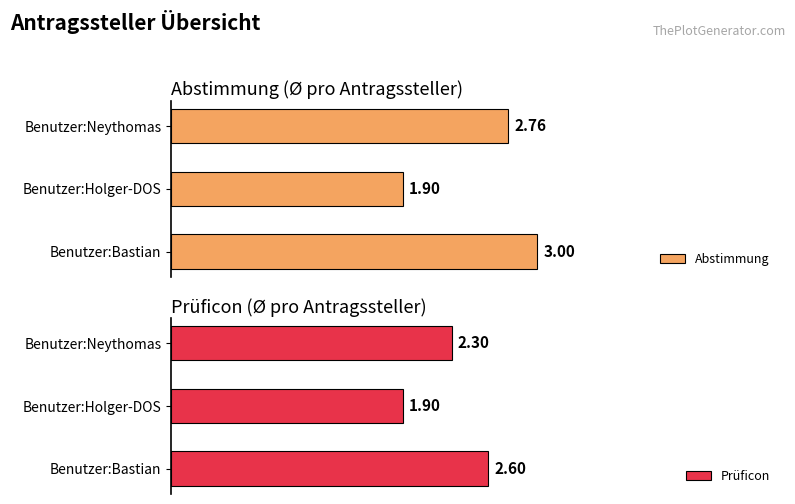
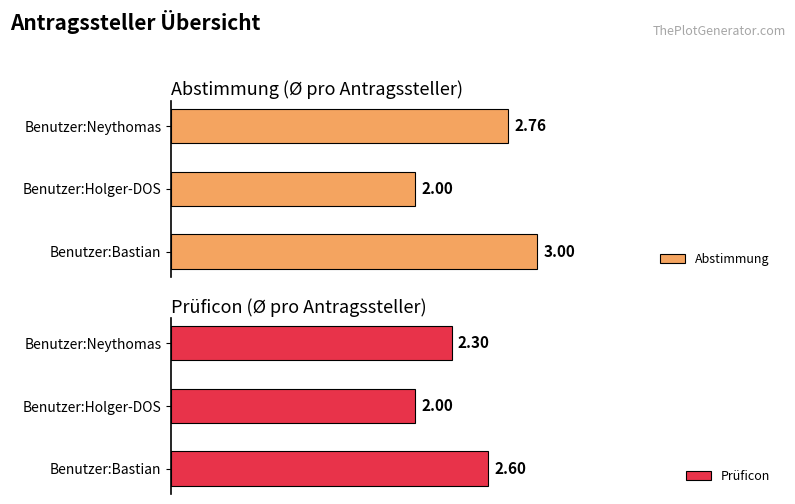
  {
    "Abstimmung (Ø pro Antragssteller)": {
      "Benutzer:Neythomas": 2.76,
-     "Benutzer:Holger-DOS": 1.90,
+     "Benutzer:Holger-DOS": 2.00,
      "Benutzer:Bastian": 3.00
    },
    "Prüficon (Ø pro Antragssteller)": {
      "Benutzer:Neythomas": 2.30,
-     "Benutzer:Holger-DOS": 1.90,
+     "Benutzer:Holger-DOS": 2.00,
      "Benutzer:Bastian": 2.60
    }
  }
